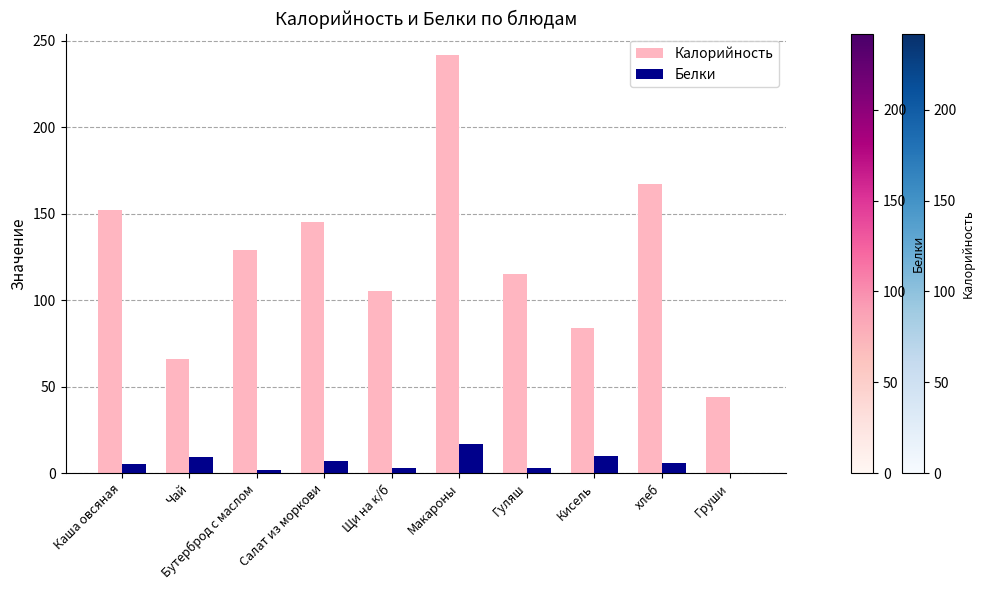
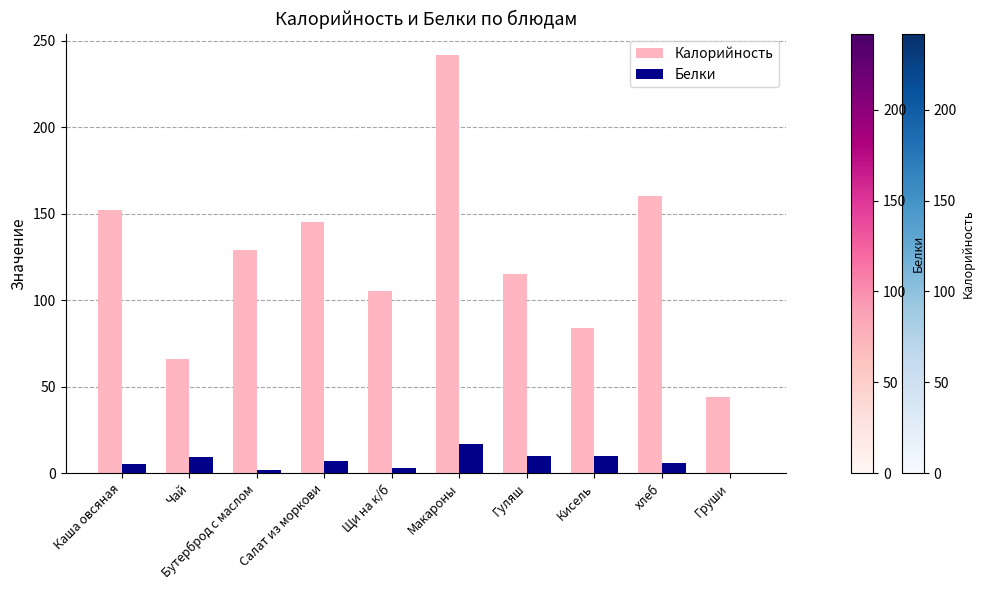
  {
    "Калорийность": {
      "Каша овсяная": 152,
      "Чай": 66,
      "Бутерброд с маслом": 129,
      "Салат из моркови": 145,
      "Щи на к/б": 105,
      "Макароны": 242,
      "Гуляш": 115,
      "Кисель": 84,
-     "хлеб": 167,
+     "хлеб": 160,
      "Груши": 44
    },
    "Белки": {
      "Каша овсяная": 5,
      "Чай": 9,
      "Бутерброд с маслом": 2,
      "Салат из моркови": 7,
      "Щи на к/б": 3,
      "Макароны": 17,
-     "Гуляш": 3,
+     "Гуляш": 10,
      "Кисель": 10,
      "хлеб": 6,
      "Груши": 0
    }
  }
